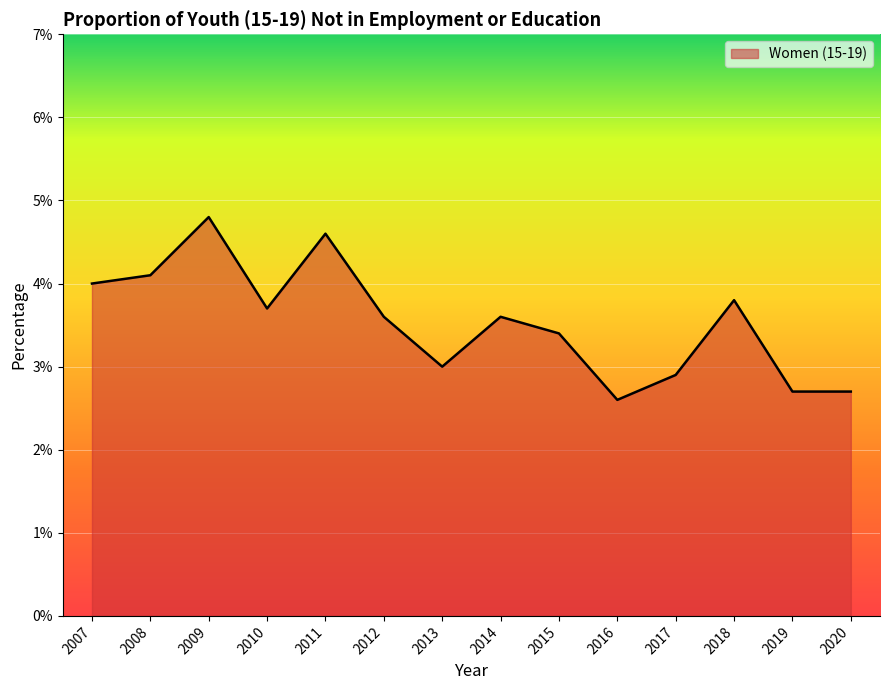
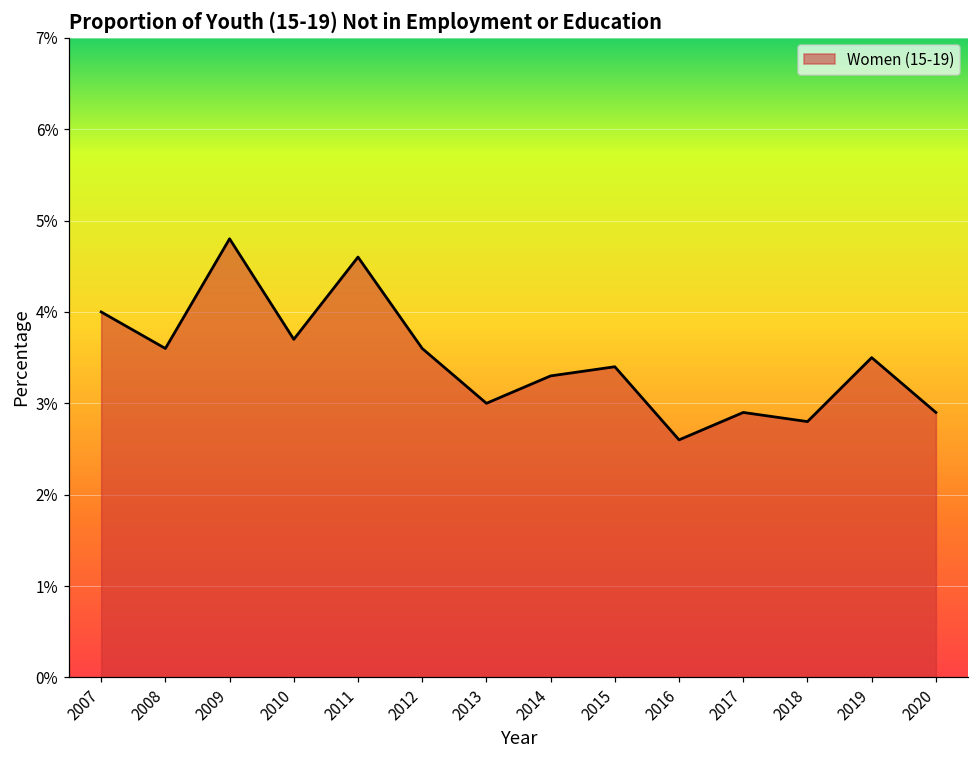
  {
    "2007": "4.0%",
-   "2008": "4.1%",
+   "2008": "3.6%",
    "2009": "4.8%",
    "2010": "3.7%",
    "2011": "4.6%",
    "2012": "3.6%",
    "2013": "3.0%",
-   "2014": "3.6%",
+   "2014": "3.3%",
    "2015": "3.4%",
    "2016": "2.6%",
    "2017": "2.9%",
-   "2018": "3.8%",
-   "2019": "2.7%",
-   "2020": "2.7%"
+   "2018": "2.8%",
+   "2019": "3.5%",
+   "2020": "2.9%"
  }
